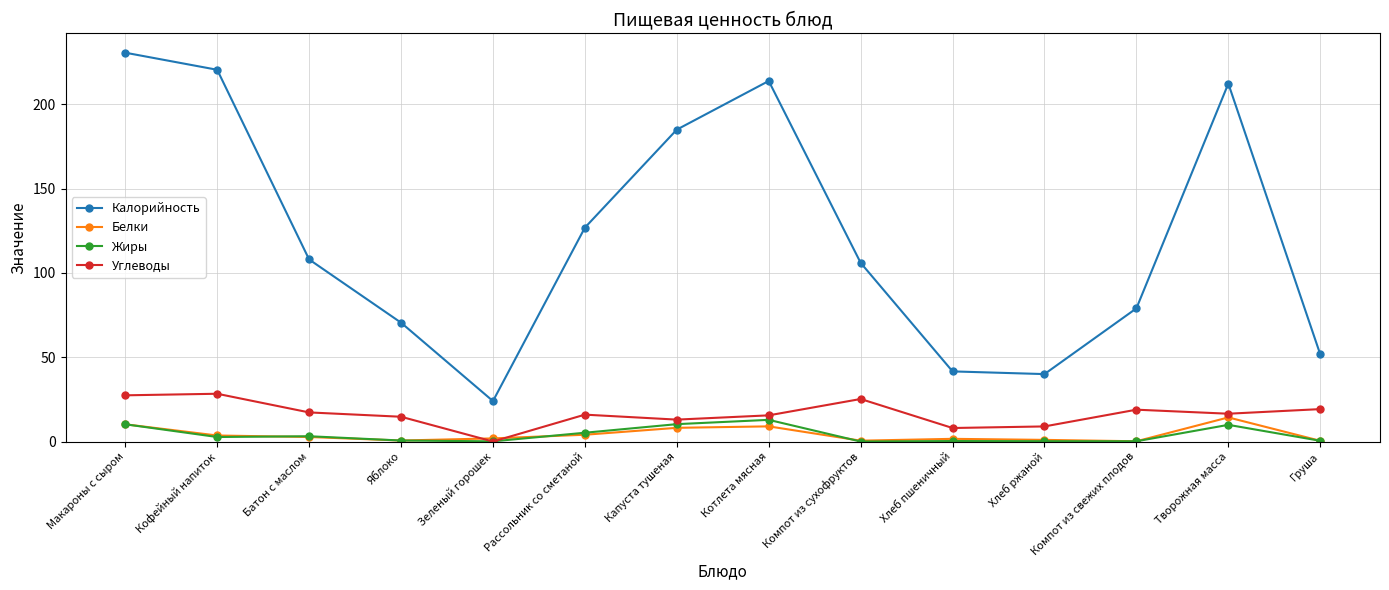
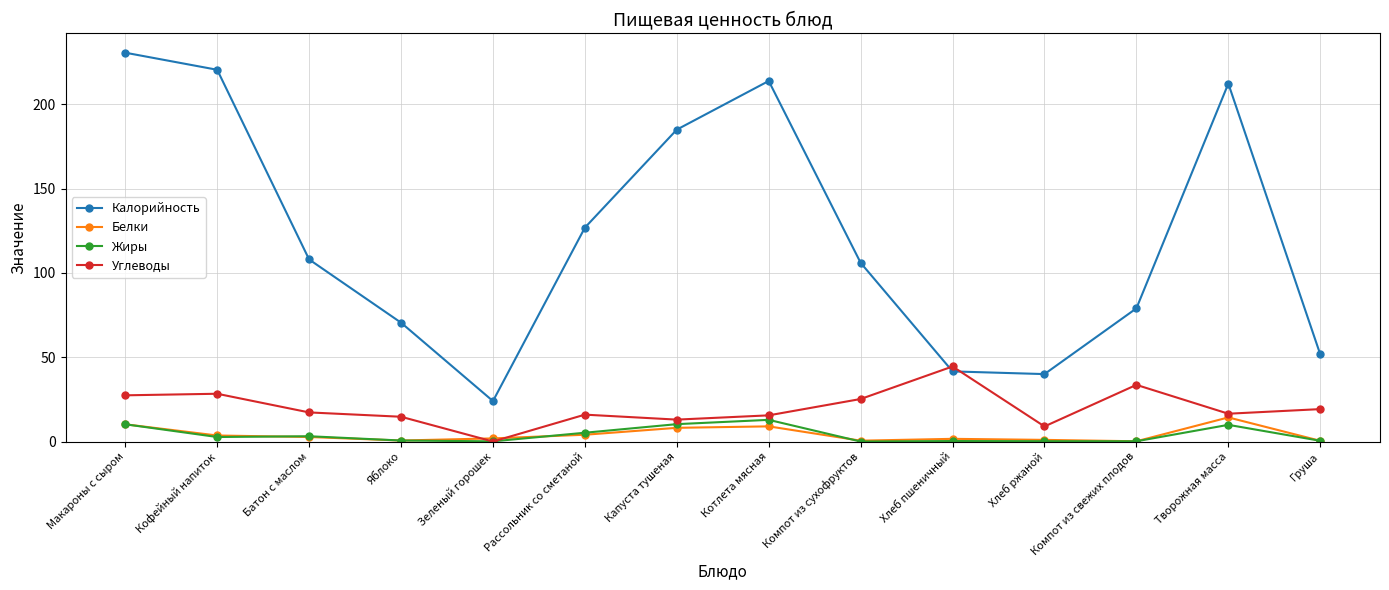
  {
    "Калорийность": {
      "Макароны с сыром": 231,
      "Кофейный напиток": 221,
      "Батон с маслом": 108,
      "Яблоко": 71,
      "Зеленый горошек": 24,
      "Рассольник со сметаной": 127,
      "Капуста тушеная": 185,
      "Котлета мясная": 214,
      "Компот из сухофруктов": 106,
      "Хлеб пшеничный": 42,
      "Хлеб ржаной": 40,
      "Компот из свежих плодов": 79,
      "Творожная масса": 212,
      "Груша": 52
    },
    "Белки": {
      "Зеленый горошек": 2,
      "Капуста тушеная": 8,
      "Котлета мясная": 9,
      "Творожная масса": 14
    },
    "Жиры": {
      "Капуста тушеная": 10,
      "Котлета мясная": 13,
      "Творожная масса": 10
    },
    "Углеводы": {
      "Макароны с сыром": 27,
      "Кофейный напиток": 28,
      "Батон с маслом": 17,
      "Яблоко": 15,
      "Рассольник со сметаной": 16,
      "Капуста тушеная": 13,
      "Котлета мясная": 16,
      "Компот из сухофруктов": 25,
-     "Хлеб пшеничный": 8,
+     "Хлеб пшеничный": 45,
      "Хлеб ржаной": 9,
-     "Компот из свежих плодов": 19,
+     "Компот из свежих плодов": 34,
      "Творожная масса": 17,
      "Груша": 19
    }
  }
